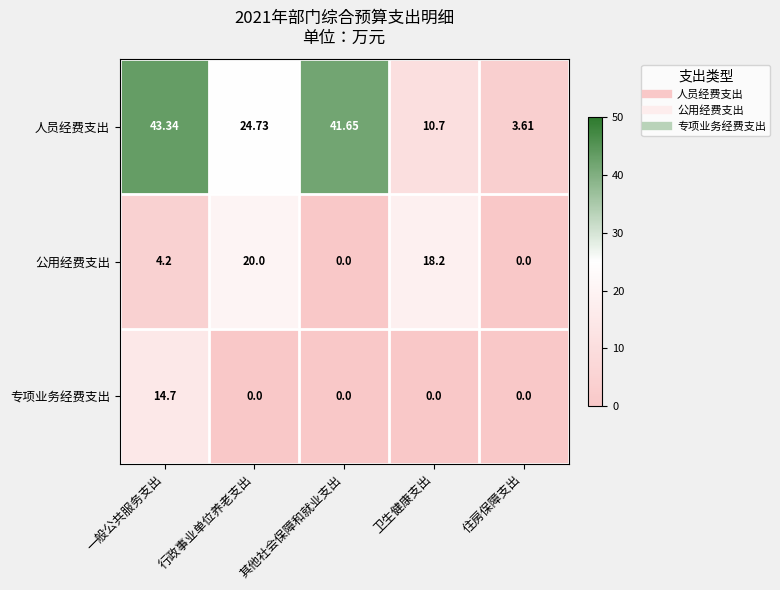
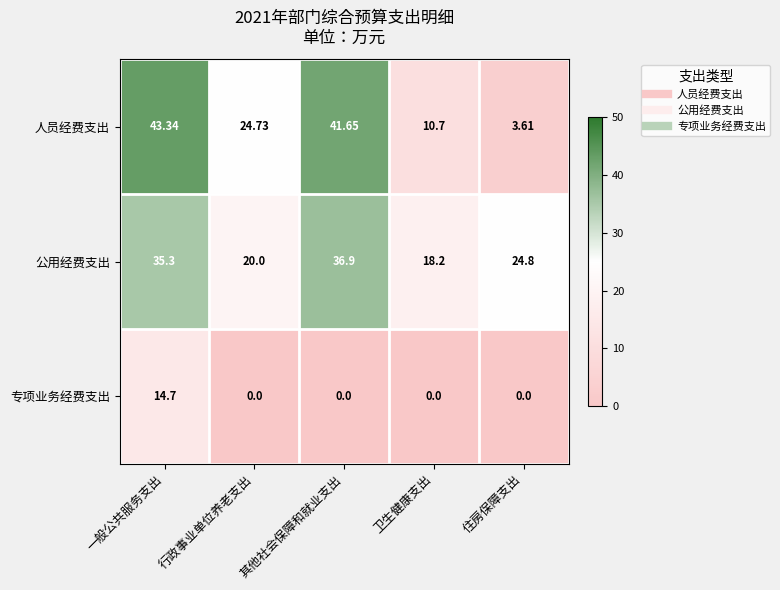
  {
    "人员经费支出": {
      "一般公共服务支出": 43.34,
      "行政事业单位养老支出": 24.73,
      "其他社会保障和就业支出": 41.65,
      "卫生健康支出": 10.7,
      "住房保障支出": 3.61
    },
    "公用经费支出": {
-     "一般公共服务支出": 4.2,
+     "一般公共服务支出": 35.3,
      "行政事业单位养老支出": 20.0,
-     "其他社会保障和就业支出": 0.0,
+     "其他社会保障和就业支出": 36.9,
      "卫生健康支出": 18.2,
-     "住房保障支出": 0.0
+     "住房保障支出": 24.8
    },
    "专项业务经费支出": {
      "一般公共服务支出": 14.7,
      "行政事业单位养老支出": 0.0,
      "其他社会保障和就业支出": 0.0,
      "卫生健康支出": 0.0,
      "住房保障支出": 0.0
    }
  }
